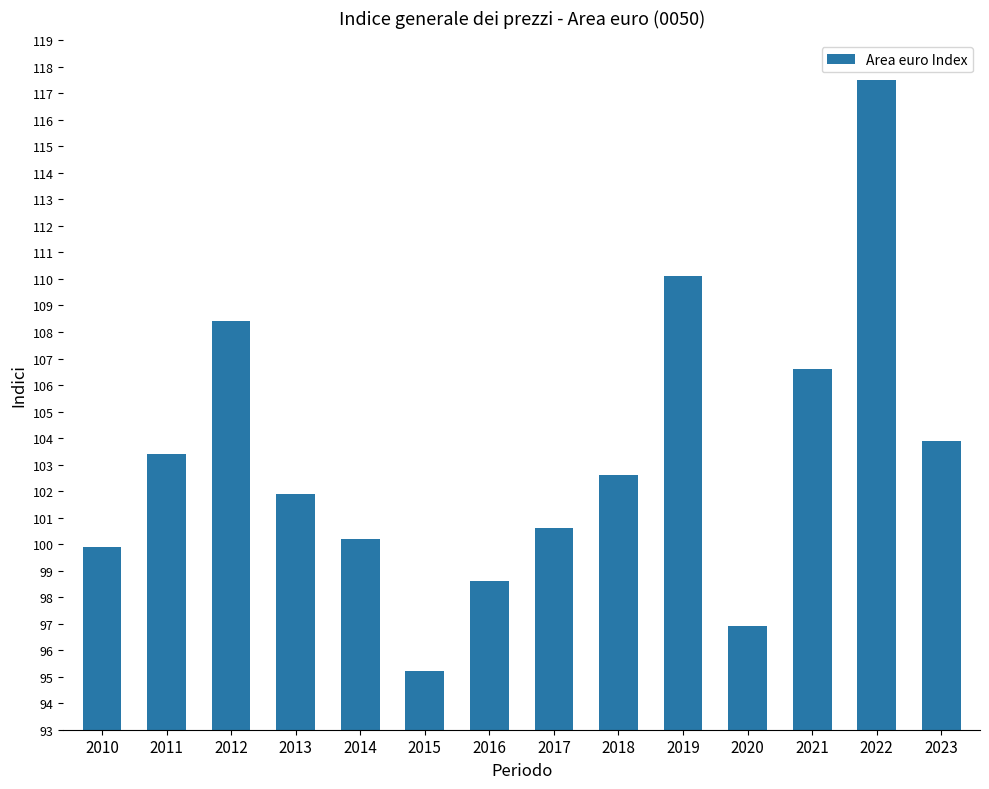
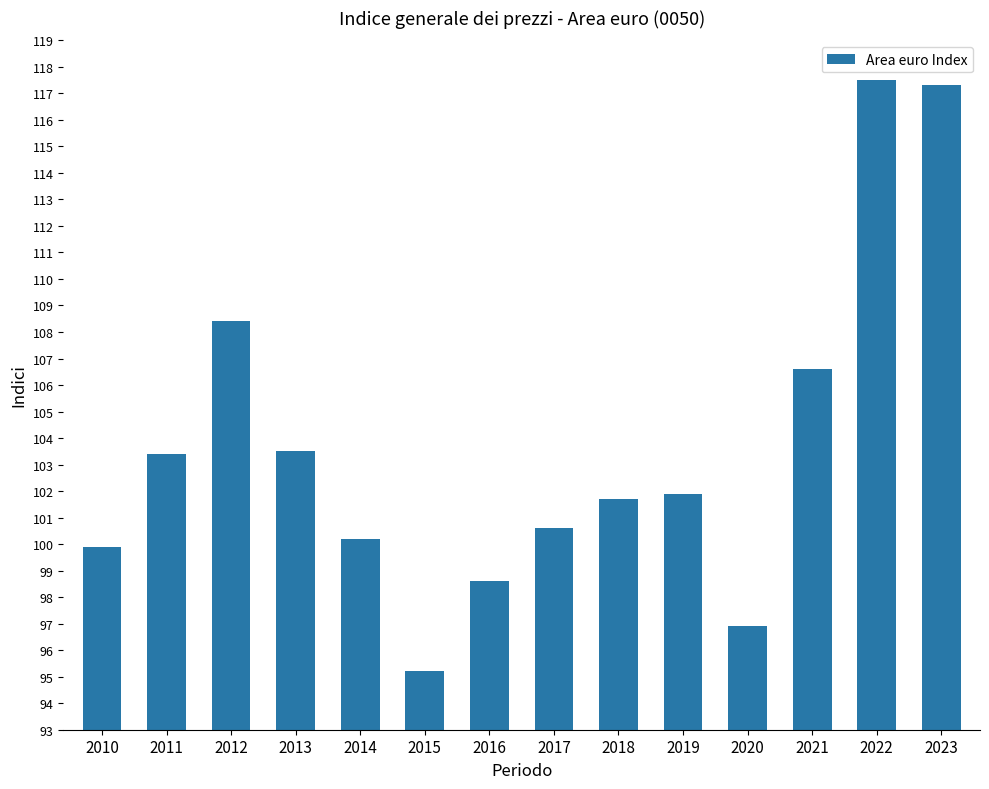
  {
    "2010": 99.9,
    "2011": 103.4,
    "2012": 108.4,
-   "2013": 101.9,
+   "2013": 103.5,
    "2014": 100.2,
    "2015": 95.2,
    "2016": 98.6,
    "2017": 100.6,
-   "2018": 102.6,
-   "2019": 110.1,
+   "2018": 101.7,
+   "2019": 101.9,
    "2020": 96.9,
    "2021": 106.6,
    "2022": 117.5,
-   "2023": 103.9
+   "2023": 117.3
  }
